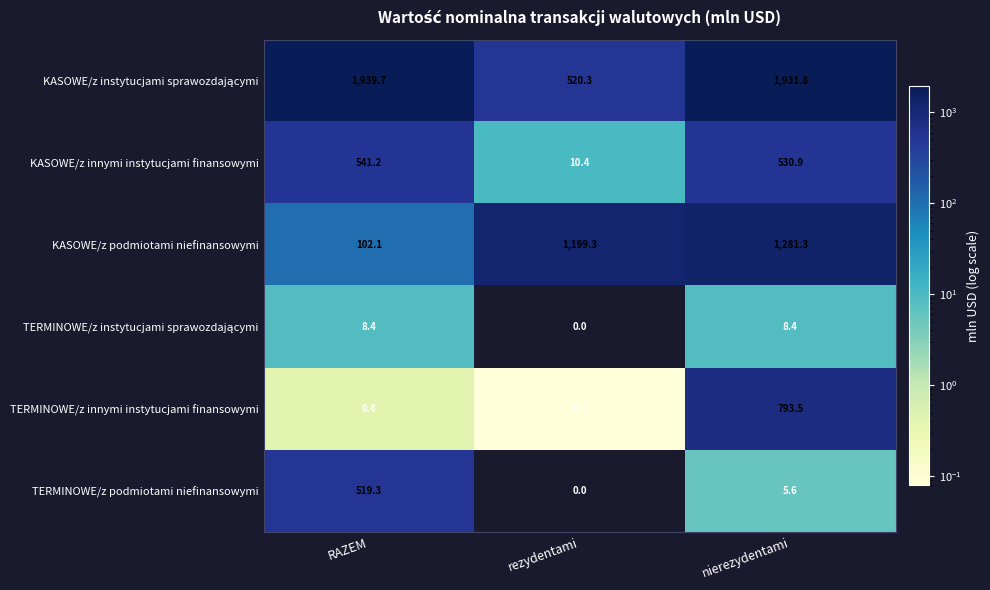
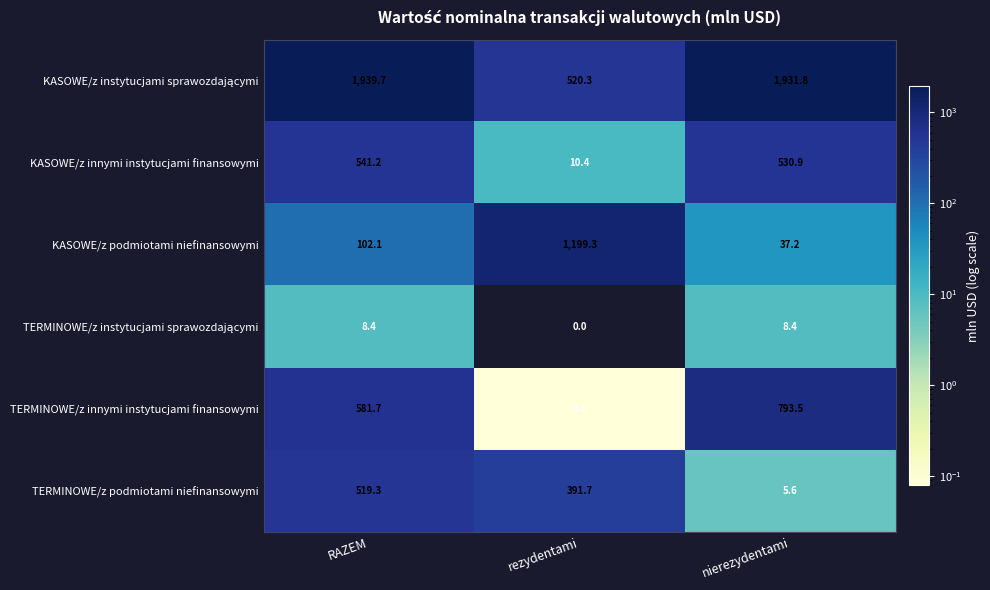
  {
    "KASOWE/z instytucjami sprawozdającymi": {
      "RAZEM": "1,939.7",
      "rezydentami": "520.3",
      "nierezydentami": "1,931.8"
    },
    "KASOWE/z innymi instytucjami finansowymi": {
      "RAZEM": "541.2",
      "rezydentami": "10.4",
      "nierezydentami": "530.9"
    },
    "KASOWE/z podmiotami niefinansowymi": {
      "RAZEM": "102.1",
      "rezydentami": "1,199.3",
-     "nierezydentami": "1,281.3"
+     "nierezydentami": "37.2"
    },
    "TERMINOWE/z instytucjami sprawozdającymi": {
      "RAZEM": "8.4",
      "rezydentami": "0.0",
      "nierezydentami": "8.4"
    },
    "TERMINOWE/z innymi instytucjami finansowymi": {
-     "RAZEM": "0.4",
+     "RAZEM": "581.7",
      "nierezydentami": "793.5"
    },
    "TERMINOWE/z podmiotami niefinansowymi": {
      "RAZEM": "519.3",
-     "rezydentami": "0.0",
+     "rezydentami": "391.7",
      "nierezydentami": "5.6"
    }
  }
